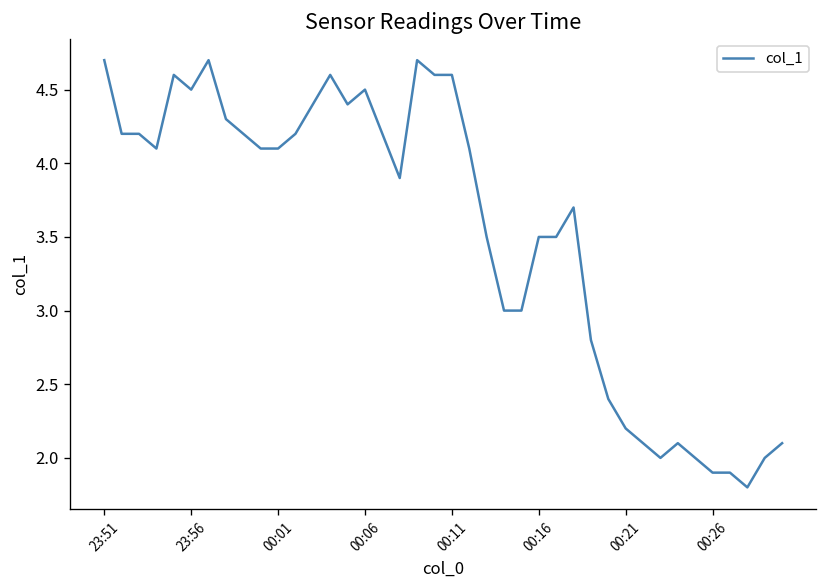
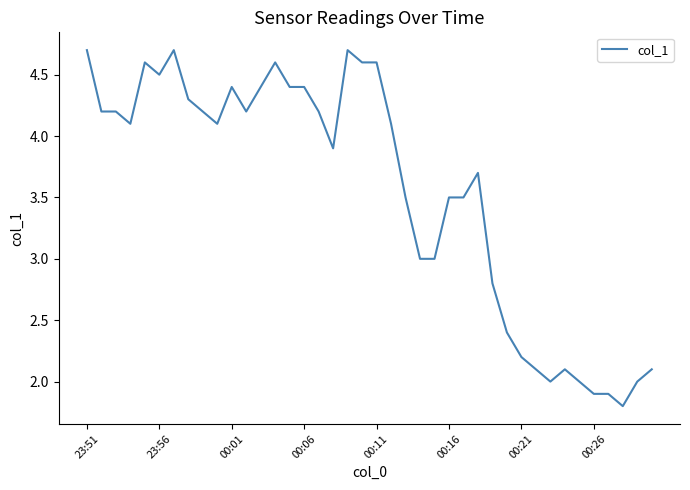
  {
    "23:51": 4.7,
    "23:56": 4.5,
-   "00:01": 4.1,
-   "00:06": 4.5,
+   "00:01": 4.4,
+   "00:06": 4.4,
    "00:11": 4.6,
    "00:16": 3.5,
    "00:21": 2.2,
    "00:26": 1.9
  }
